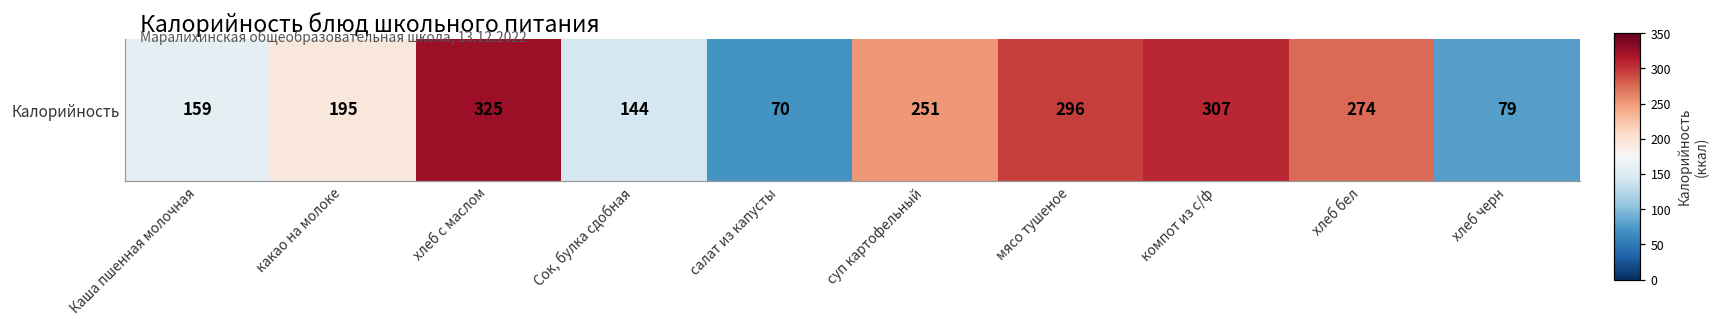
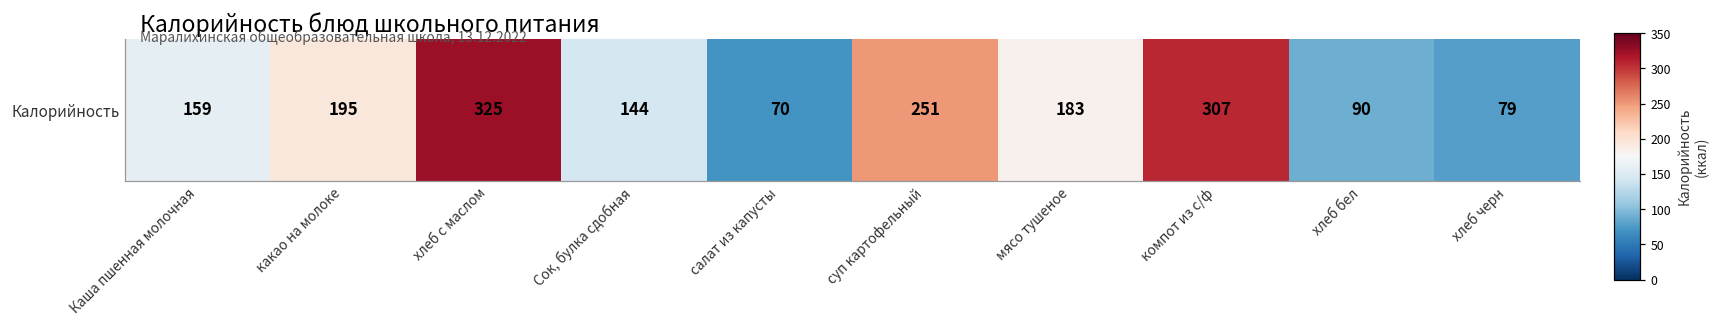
  {
    "Калорийность": {
      "Каша пшенная молочная": 159,
      "какао на молоке": 195,
      "хлеб с маслом": 325,
      "Сок, булка сдобная": 144,
      "салат из капусты": 70,
      "суп картофельный": 251,
-     "мясо тушеное": 296,
+     "мясо тушеное": 183,
      "компот из с/ф": 307,
-     "хлеб бел": 274,
+     "хлеб бел": 90,
      "хлеб черн": 79
    }
  }
